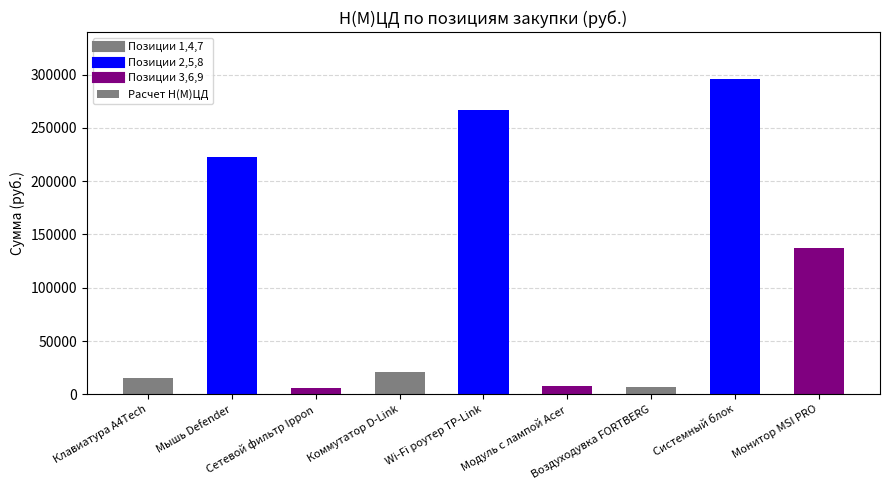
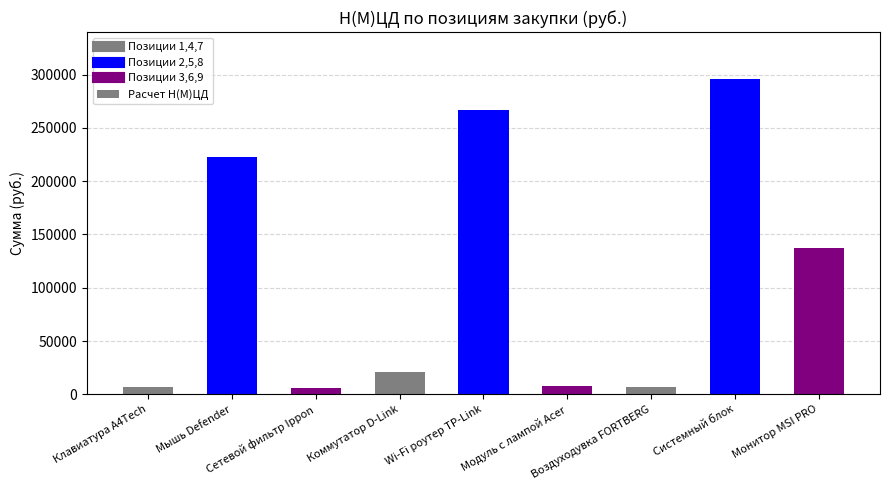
  {
-   "Клавиатура A4Tech": 15000,
+   "Клавиатура A4Tech": 7000,
    "Мышь Defender": 222000,
    "Сетевой фильтр Ippon": 6000,
    "Коммутатор D-Link": 21000,
    "Wi-Fi роутер TP-Link": 266000,
    "Модуль с лампой Acer": 8000,
    "Воздуходувка FORTBERG": 7000,
    "Системный блок": 296000,
    "Монитор MSI PRO": 138000
  }
